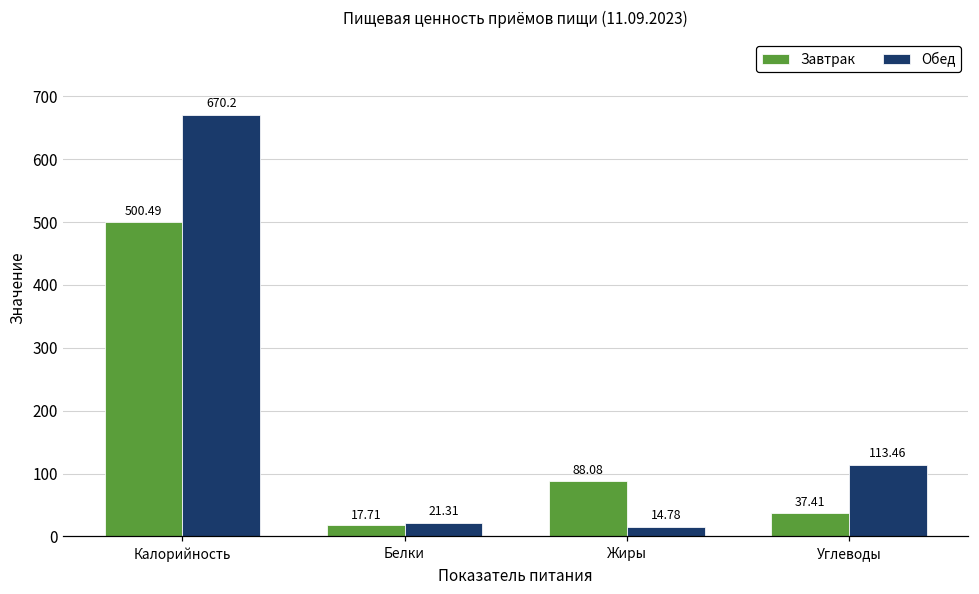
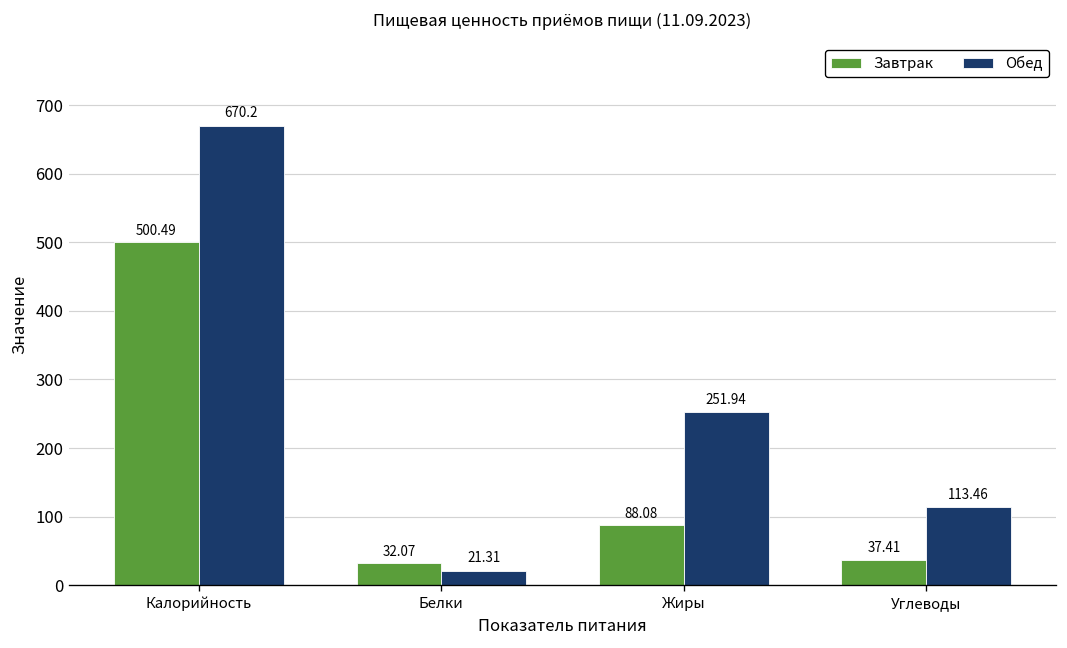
  {
    "Завтрак": {
      "Калорийность": 500.49,
-     "Белки": 17.71,
+     "Белки": 32.07,
      "Жиры": 88.08,
      "Углеводы": 37.41
    },
    "Обед": {
      "Калорийность": 670.2,
      "Белки": 21.31,
-     "Жиры": 14.78,
+     "Жиры": 251.94,
      "Углеводы": 113.46
    }
  }
